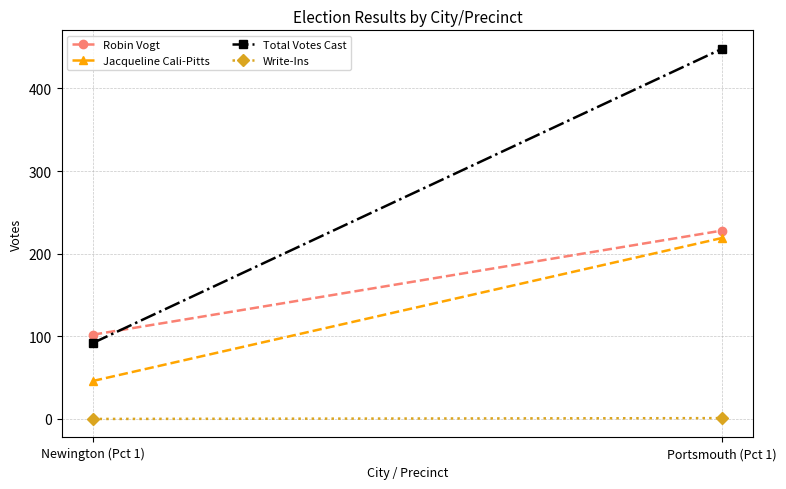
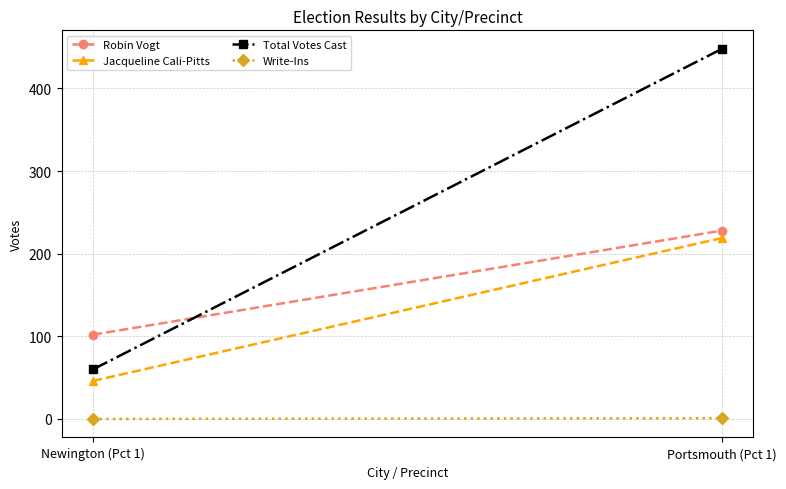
  {
    "Robin Vogt": {
      "Newington (Pct 1)": 100,
      "Portsmouth (Pct 1)": 230
    },
    "Total Votes Cast": {
-     "Newington (Pct 1)": 90,
+     "Newington (Pct 1)": 60,
      "Portsmouth (Pct 1)": 450
    }
  }
